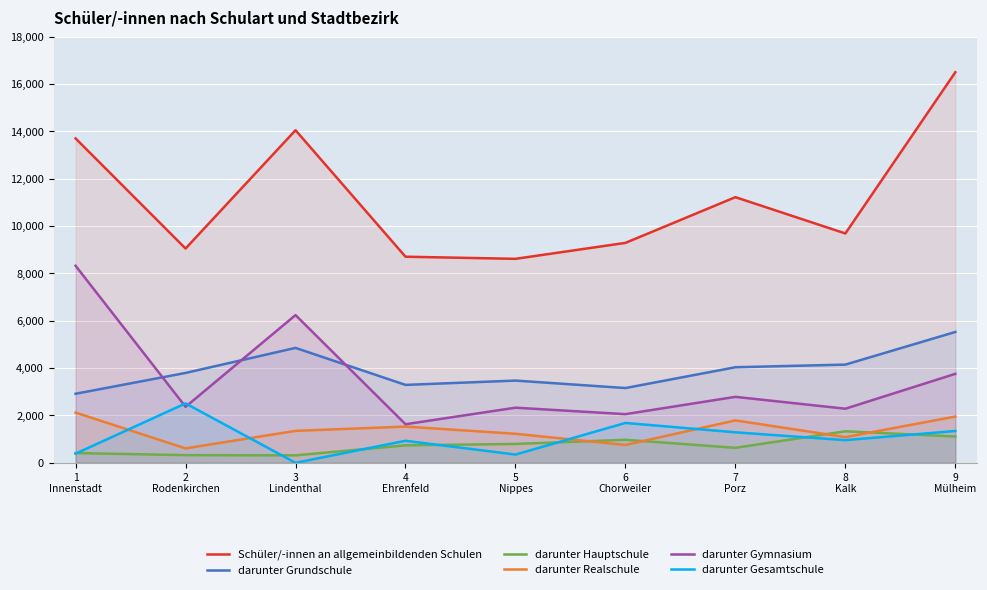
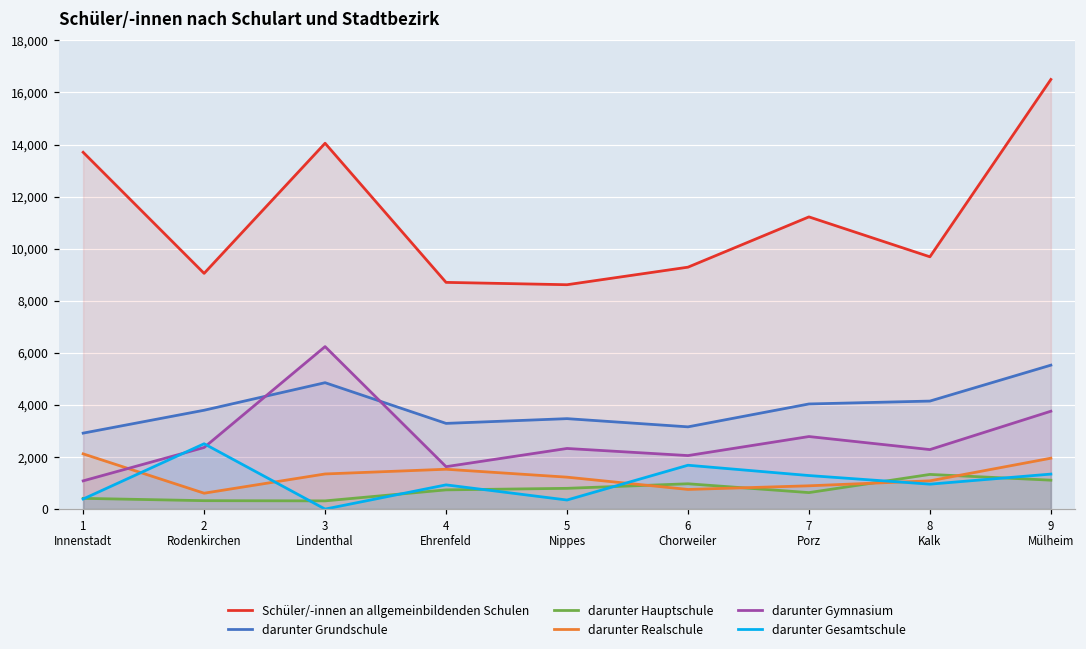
  {
    "Schüler/-innen an allgemeinbildenden Schulen": {
      "1 Innenstadt": "13,700",
      "2 Rodenkirchen": "9,100",
      "3 Lindenthal": "14,000",
      "4 Ehrenfeld": "8,700",
      "5 Nippes": "8,600",
      "6 Chorweiler": "9,300",
      "7 Porz": "11,200",
      "8 Kalk": "9,700",
      "9 Mülheim": "16,500"
    },
    "darunter Grundschule": {
      "1 Innenstadt": "2,900",
      "2 Rodenkirchen": "3,800",
      "3 Lindenthal": "4,900",
      "4 Ehrenfeld": "3,300",
      "5 Nippes": "3,500",
      "6 Chorweiler": "3,200",
      "7 Porz": "4,000",
      "8 Kalk": "4,100",
      "9 Mülheim": "5,500"
    },
    "darunter Hauptschule": {
      "2 Rodenkirchen": "300",
      "3 Lindenthal": "300",
      "4 Ehrenfeld": "700",
      "5 Nippes": "800",
      "6 Chorweiler": "1,000",
      "7 Porz": "600",
      "8 Kalk": "1,300",
      "9 Mülheim": "1,100"
    },
    "darunter Realschule": {
      "1 Innenstadt": "2,100",
      "2 Rodenkirchen": "600",
      "3 Lindenthal": "1,300",
      "5 Nippes": "1,200",
      "6 Chorweiler": "800",
-     "7 Porz": "1,800",
+     "7 Porz": "900",
      "8 Kalk": "1,100",
      "9 Mülheim": "2,000"
    },
    "darunter Gymnasium": {
-     "1 Innenstadt": "8,300",
+     "1 Innenstadt": "1,100",
      "2 Rodenkirchen": "2,400",
      "3 Lindenthal": "6,200",
      "5 Nippes": "2,300",
      "6 Chorweiler": "2,100",
      "7 Porz": "2,800",
      "8 Kalk": "2,300",
      "9 Mülheim": "3,800"
    },
    "darunter Gesamtschule": {
      "2 Rodenkirchen": "2,500",
      "3 Lindenthal": "0",
      "4 Ehrenfeld": "900",
      "5 Nippes": "300",
      "6 Chorweiler": "1,700",
      "7 Porz": "1,300",
      "8 Kalk": "1,000",
      "9 Mülheim": "1,300"
    }
  }
